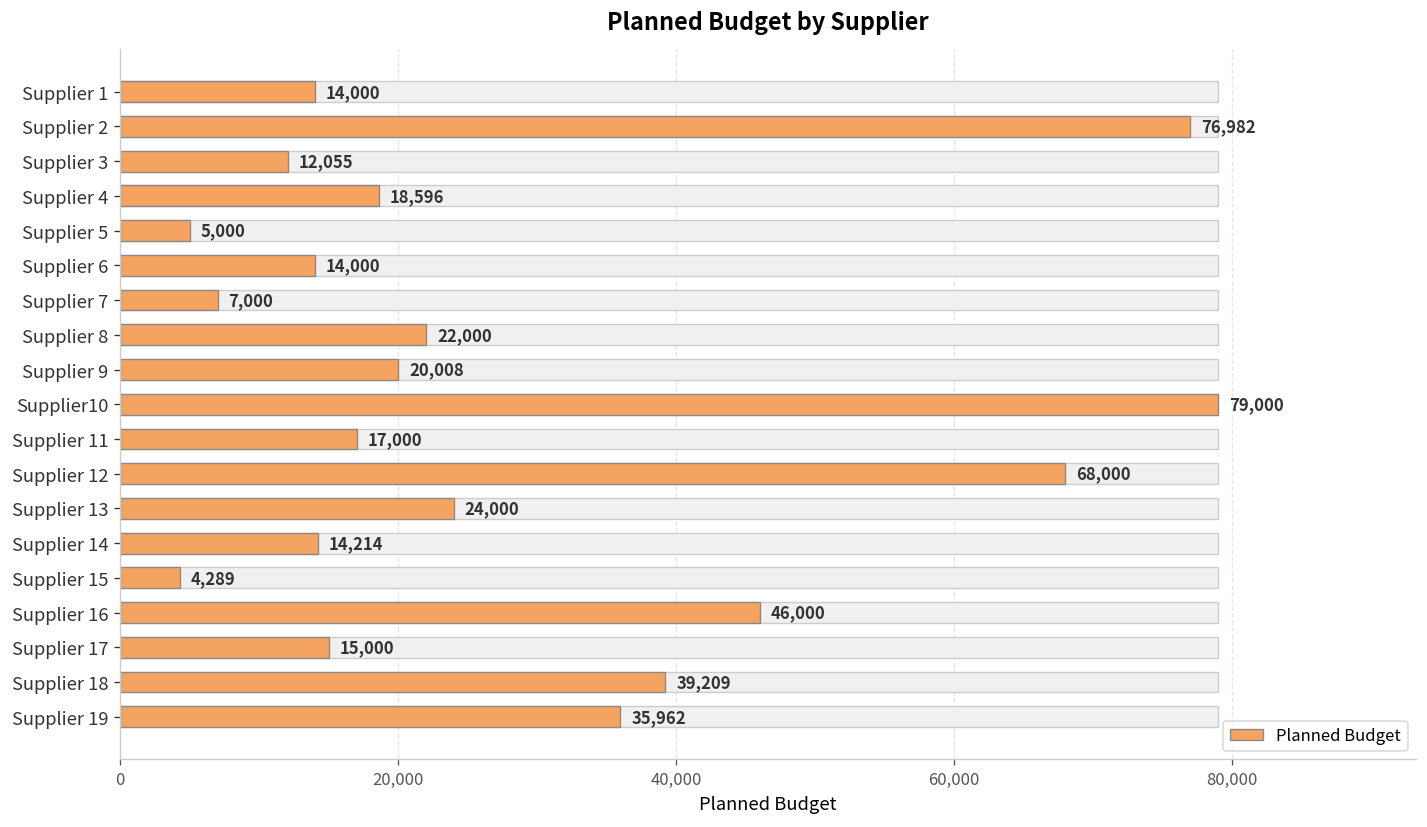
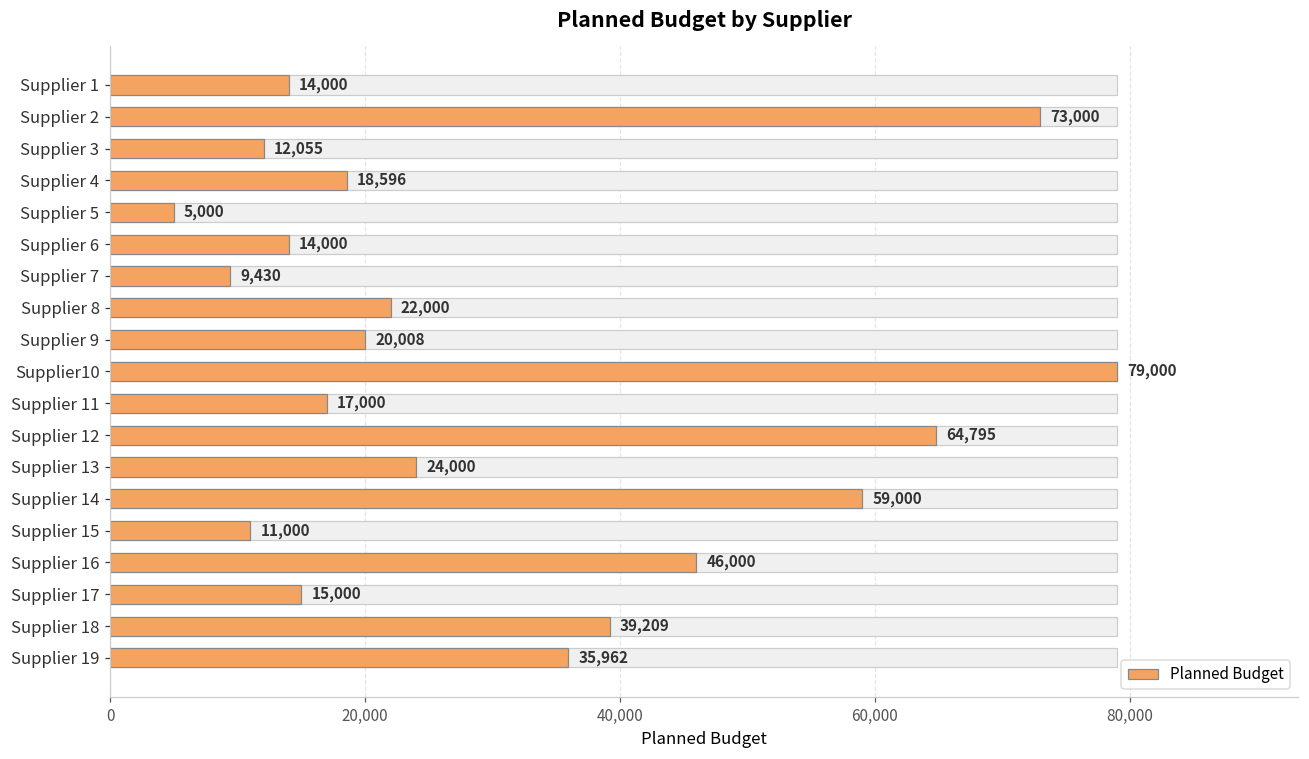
  {
    "Planned Budget": {
-     "Supplier 2": "76,982",
-     "Supplier 7": "7,000",
+     "Supplier 2": "73,000",
+     "Supplier 7": "9,430",
      "Supplier10": "79,000",
-     "Supplier 12": "68,000",
-     "Supplier 14": "14,214",
-     "Supplier 15": "4,289"
+     "Supplier 12": "64,795",
+     "Supplier 14": "59,000",
+     "Supplier 15": "11,000"
    }
  }
